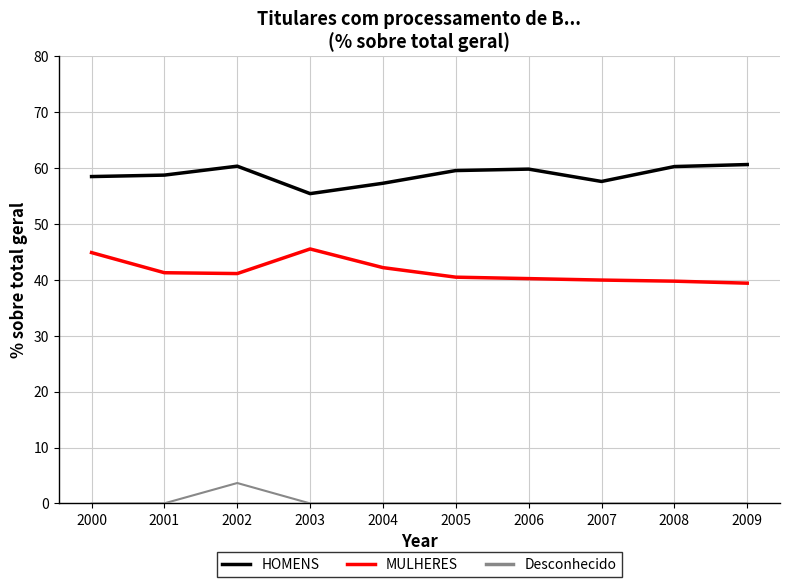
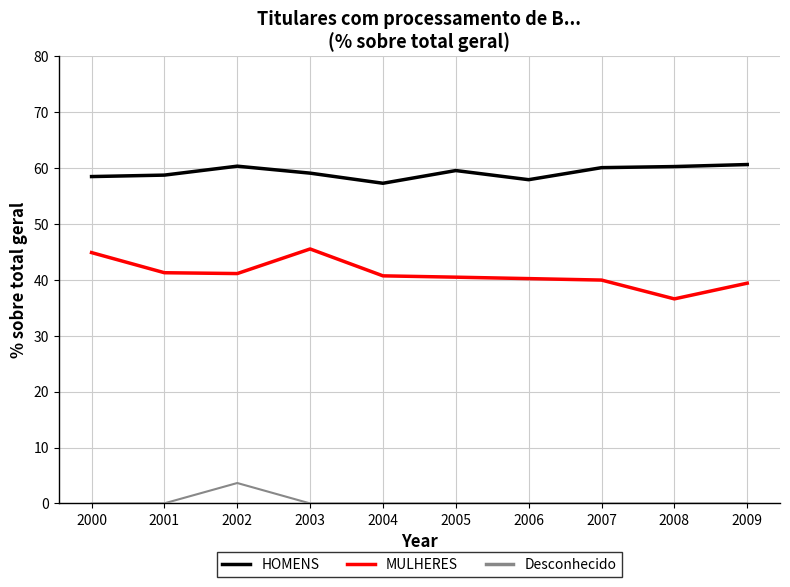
  {
    "HOMENS": {
      "2000": 58,
      "2001": 59,
      "2002": 60,
-     "2003": 55,
+     "2003": 59,
      "2004": 57,
      "2005": 60,
-     "2006": 60,
-     "2007": 58,
+     "2006": 58,
+     "2007": 60,
      "2008": 60,
      "2009": 61
    },
    "MULHERES": {
      "2000": 45,
      "2001": 41,
      "2002": 41,
      "2003": 46,
-     "2004": 42,
+     "2004": 41,
      "2005": 40,
      "2006": 40,
      "2007": 40,
-     "2008": 40,
+     "2008": 37,
      "2009": 39
    },
    "Desconhecido": {
      "2000": 0,
      "2001": 0,
      "2002": 4,
      "2003": 0,
      "2004": 0,
      "2005": 0,
      "2006": 0,
      "2007": 0,
      "2008": 0,
      "2009": 0
    }
  }
